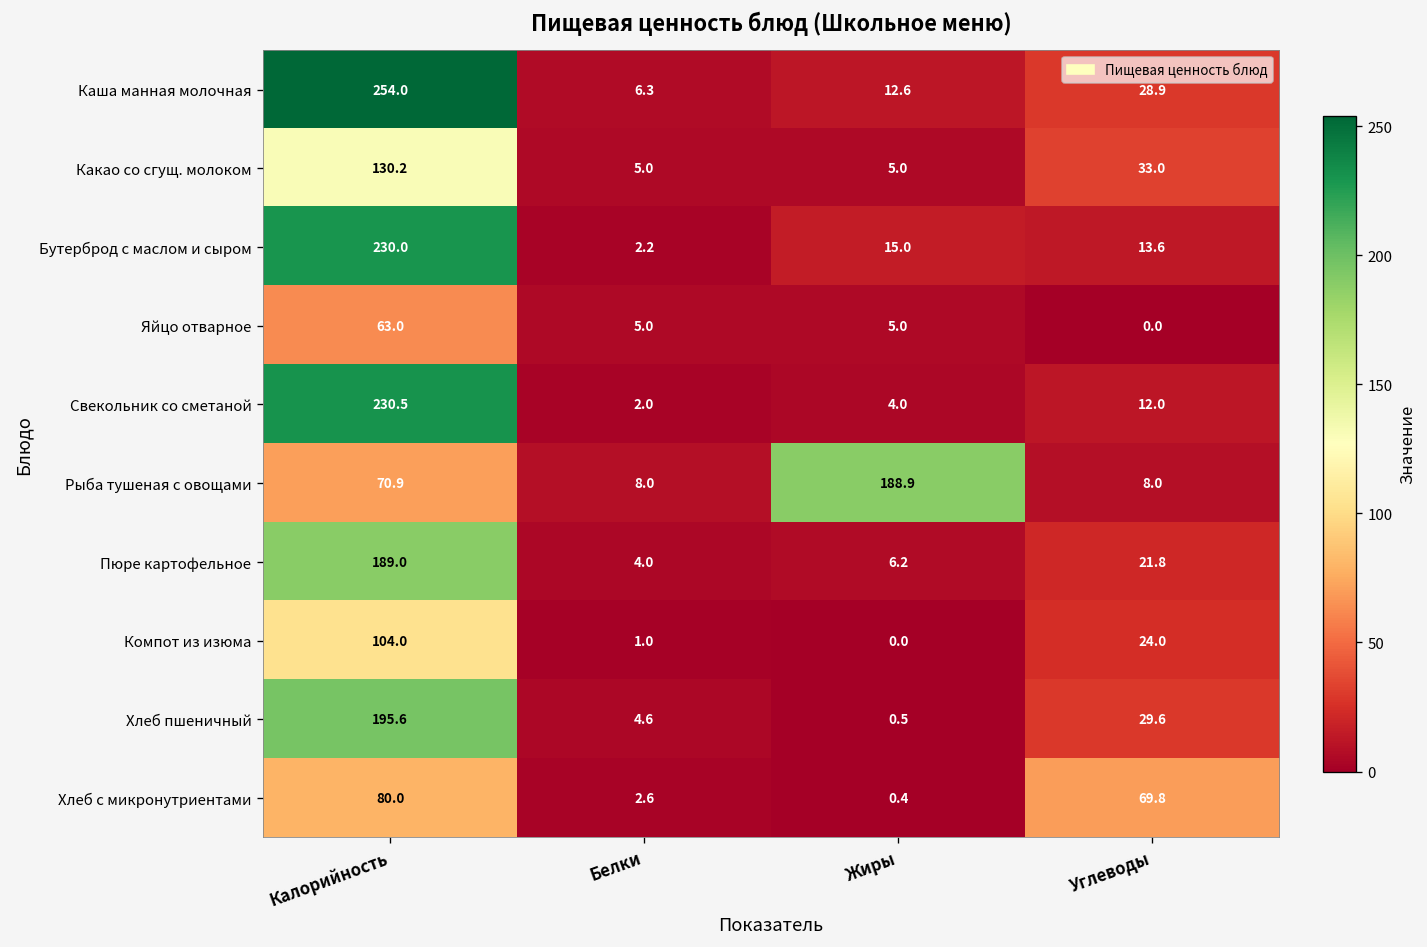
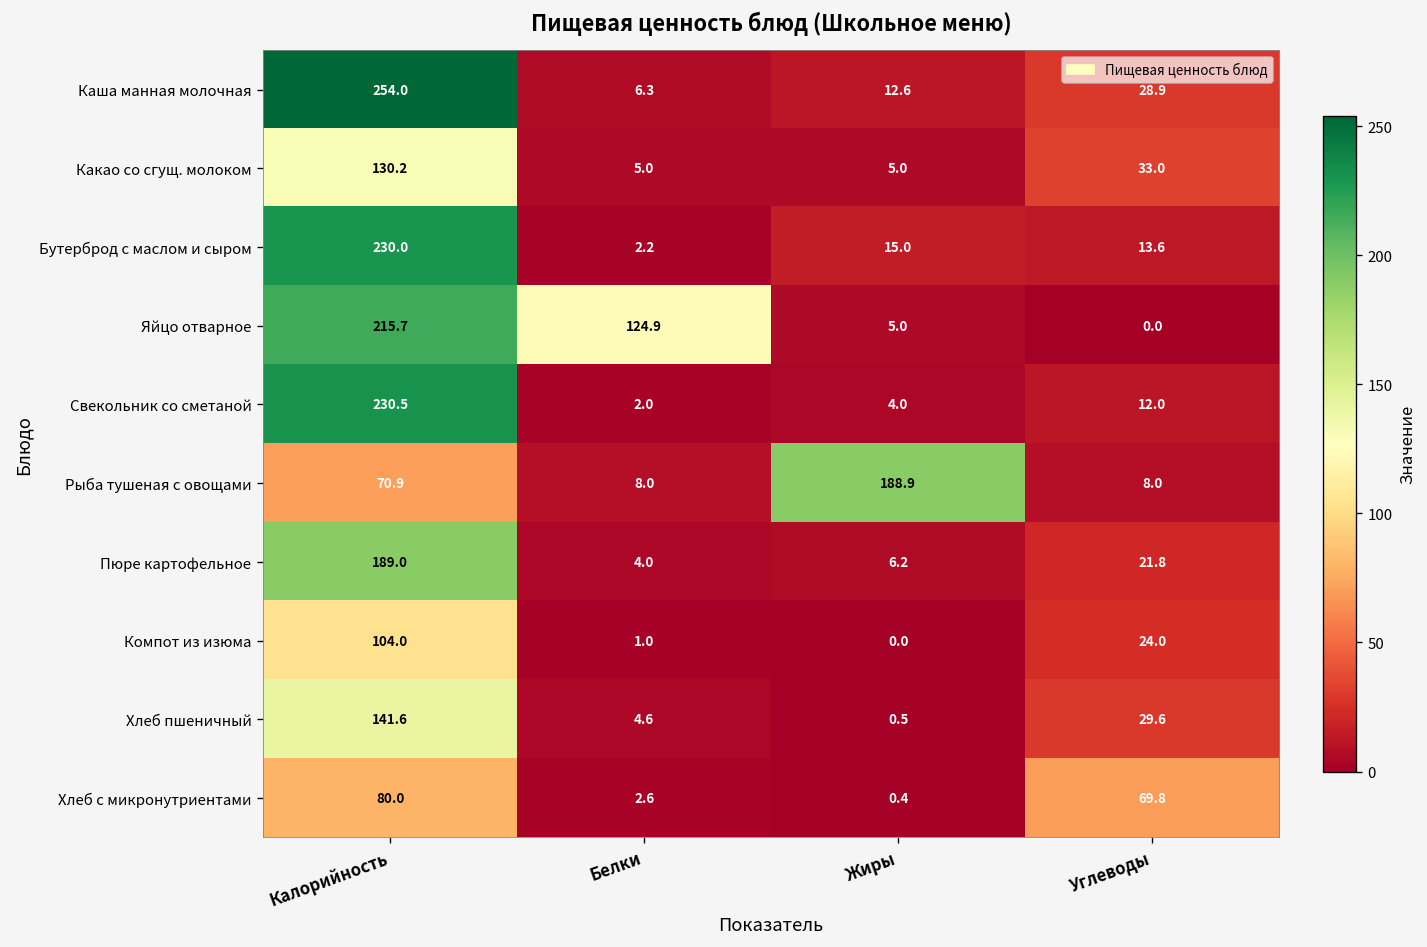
  {
    "Каша манная молочная": {
      "Калорийность": 254.0,
      "Белки": 6.3,
      "Жиры": 12.6,
      "Углеводы": 28.9
    },
    "Какао со сгущ. молоком": {
      "Калорийность": 130.2,
      "Белки": 5.0,
      "Жиры": 5.0,
      "Углеводы": 33.0
    },
    "Бутерброд с маслом и сыром": {
      "Калорийность": 230.0,
      "Белки": 2.2,
      "Жиры": 15.0,
      "Углеводы": 13.6
    },
    "Яйцо отварное": {
-     "Калорийность": 63.0,
-     "Белки": 5.0,
+     "Калорийность": 215.7,
+     "Белки": 124.9,
      "Жиры": 5.0,
      "Углеводы": 0.0
    },
    "Свекольник со сметаной": {
      "Калорийность": 230.5,
      "Белки": 2.0,
      "Жиры": 4.0,
      "Углеводы": 12.0
    },
    "Рыба тушеная с овощами": {
      "Калорийность": 70.9,
      "Белки": 8.0,
      "Жиры": 188.9,
      "Углеводы": 8.0
    },
    "Пюре картофельное": {
      "Калорийность": 189.0,
      "Белки": 4.0,
      "Жиры": 6.2,
      "Углеводы": 21.8
    },
    "Компот из изюма": {
      "Калорийность": 104.0,
      "Белки": 1.0,
      "Жиры": 0.0,
      "Углеводы": 24.0
    },
    "Хлеб пшеничный": {
-     "Калорийность": 195.6,
+     "Калорийность": 141.6,
      "Белки": 4.6,
      "Жиры": 0.5,
      "Углеводы": 29.6
    },
    "Хлеб с микронутриентами": {
      "Калорийность": 80.0,
      "Белки": 2.6,
      "Жиры": 0.4,
      "Углеводы": 69.8
    }
  }
